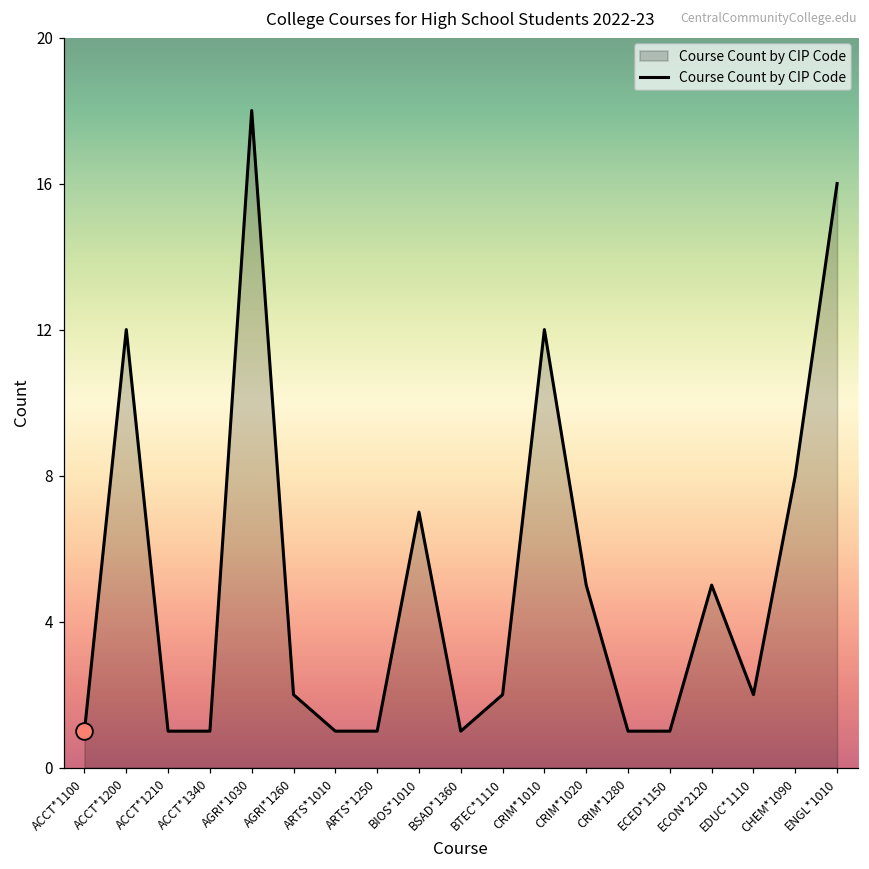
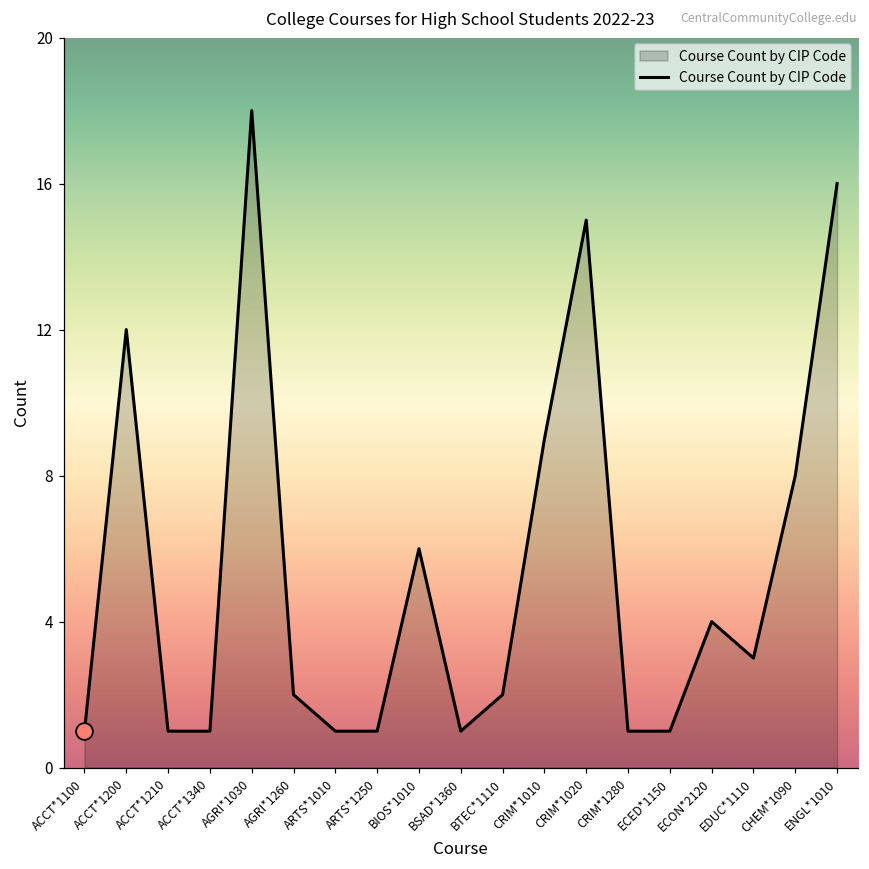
  {
    "Course Count by CIP Code": {
      "ACCT*1200": 12,
      "ACCT*1210": 1,
      "ACCT*1340": 1,
      "AGRI*1030": 18,
      "AGRI*1260": 2,
      "ARTS*1010": 1,
      "ARTS*1250": 1,
-     "BIOS*1010": 7,
+     "BIOS*1010": 6,
      "BSAD*1360": 1,
      "BTEC*1110": 2,
-     "CRIM*1010": 12,
-     "CRIM*1020": 5,
+     "CRIM*1010": 9,
+     "CRIM*1020": 15,
      "CRIM*1280": 1,
      "ECED*1150": 1,
-     "ECON*2120": 5,
-     "EDUC*1110": 2,
+     "ECON*2120": 4,
+     "EDUC*1110": 3,
      "CHEM*1090": 8,
      "ENGL*1010": 16
    }
  }
